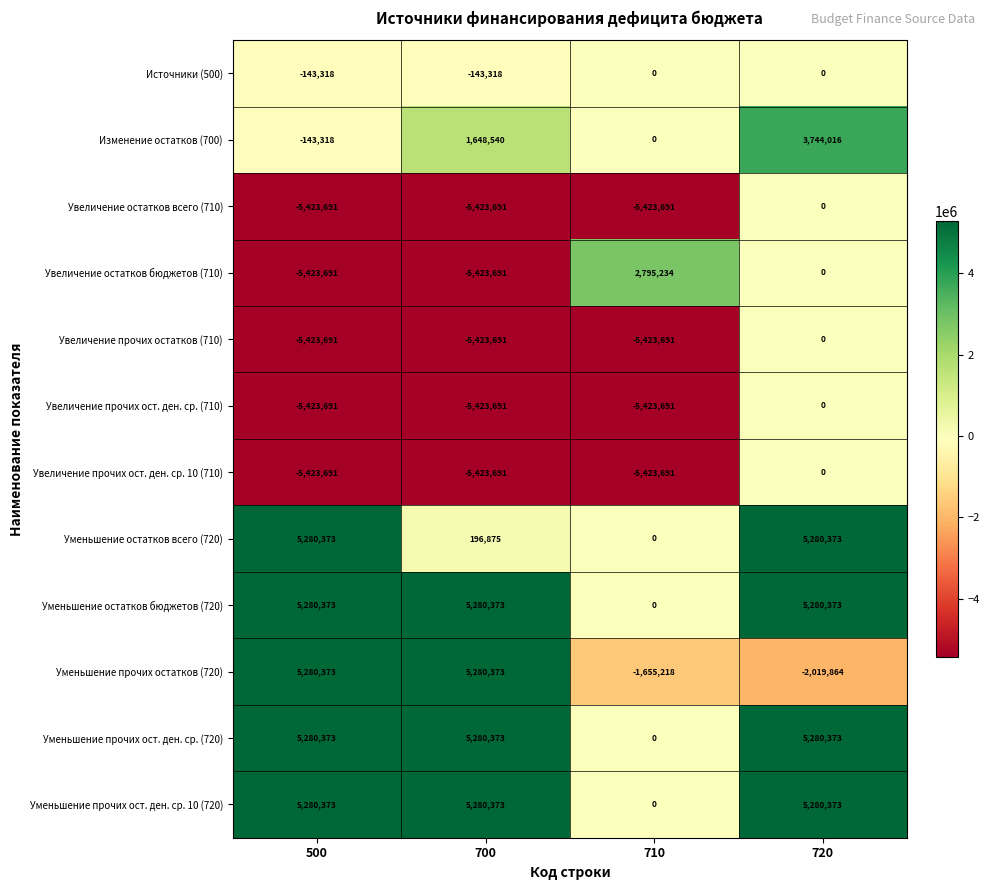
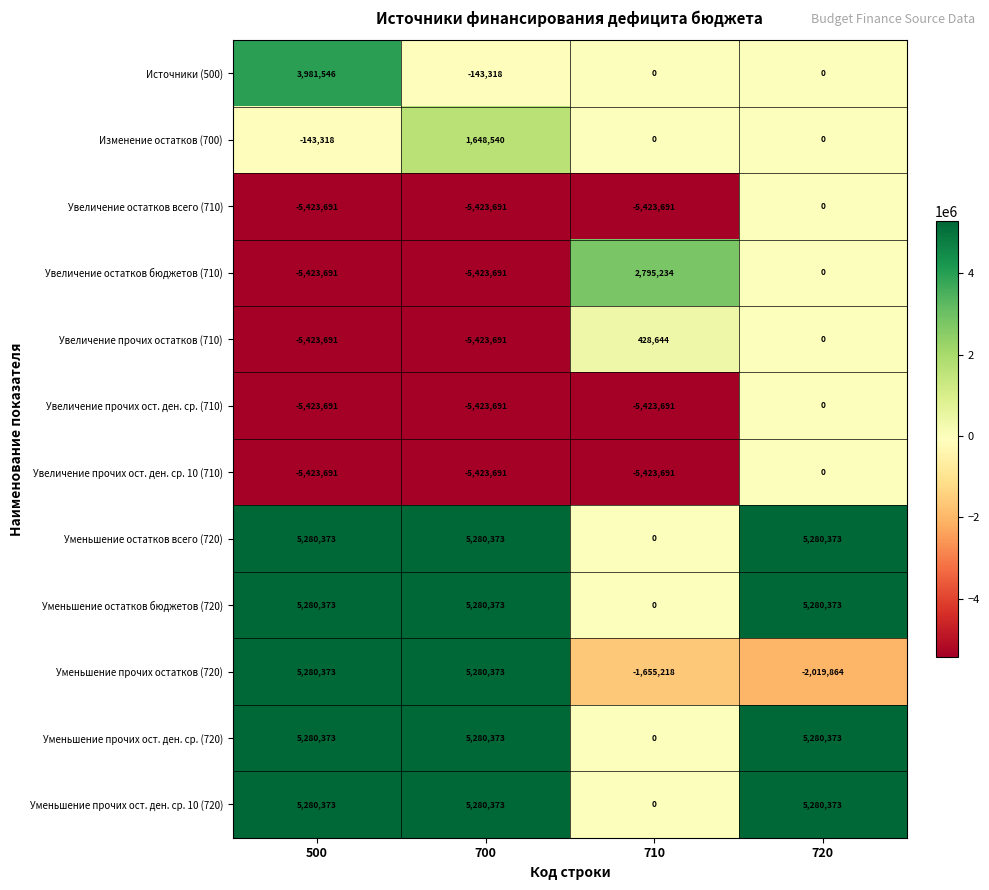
  {
    "Источники (500)": {
-     "500": "-143,318",
+     "500": "3,981,546",
      "700": "-143,318",
      "710": "0",
      "720": "0"
    },
    "Изменение остатков (700)": {
      "500": "-143,318",
      "700": "1,648,540",
      "710": "0",
-     "720": "3,744,016"
+     "720": "0"
    },
    "Увеличение остатков всего (710)": {
      "500": "-5,423,691",
      "700": "-5,423,691",
      "710": "-5,423,691",
      "720": "0"
    },
    "Увеличение остатков бюджетов (710)": {
      "500": "-5,423,691",
      "700": "-5,423,691",
      "710": "2,795,234",
      "720": "0"
    },
    "Увеличение прочих остатков (710)": {
      "500": "-5,423,691",
      "700": "-5,423,691",
-     "710": "-5,423,691",
+     "710": "428,644",
      "720": "0"
    },
    "Увеличение прочих ост. ден. ср. (710)": {
      "500": "-5,423,691",
      "700": "-5,423,691",
      "710": "-5,423,691",
      "720": "0"
    },
    "Увеличение прочих ост. ден. ср. 10 (710)": {
      "500": "-5,423,691",
      "700": "-5,423,691",
      "710": "-5,423,691",
      "720": "0"
    },
    "Уменьшение остатков всего (720)": {
      "500": "5,280,373",
-     "700": "196,875",
+     "700": "5,280,373",
      "710": "0",
      "720": "5,280,373"
    },
    "Уменьшение остатков бюджетов (720)": {
      "500": "5,280,373",
      "700": "5,280,373",
      "710": "0",
      "720": "5,280,373"
    },
    "Уменьшение прочих остатков (720)": {
      "500": "5,280,373",
      "700": "5,280,373",
      "710": "-1,655,218",
      "720": "-2,019,864"
    },
    "Уменьшение прочих ост. ден. ср. (720)": {
      "500": "5,280,373",
      "700": "5,280,373",
      "710": "0",
      "720": "5,280,373"
    },
    "Уменьшение прочих ост. ден. ср. 10 (720)": {
      "500": "5,280,373",
      "700": "5,280,373",
      "710": "0",
      "720": "5,280,373"
    }
  }
